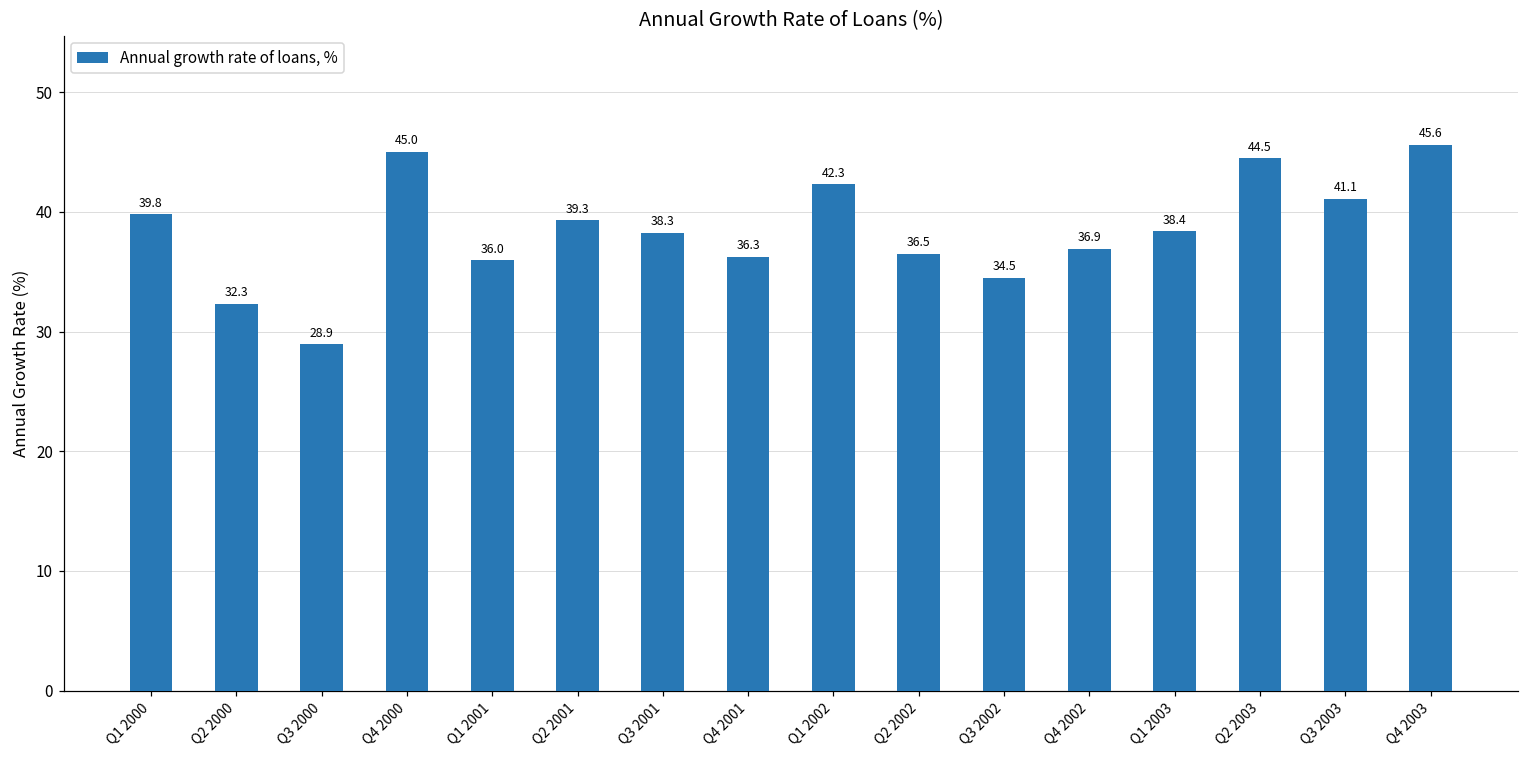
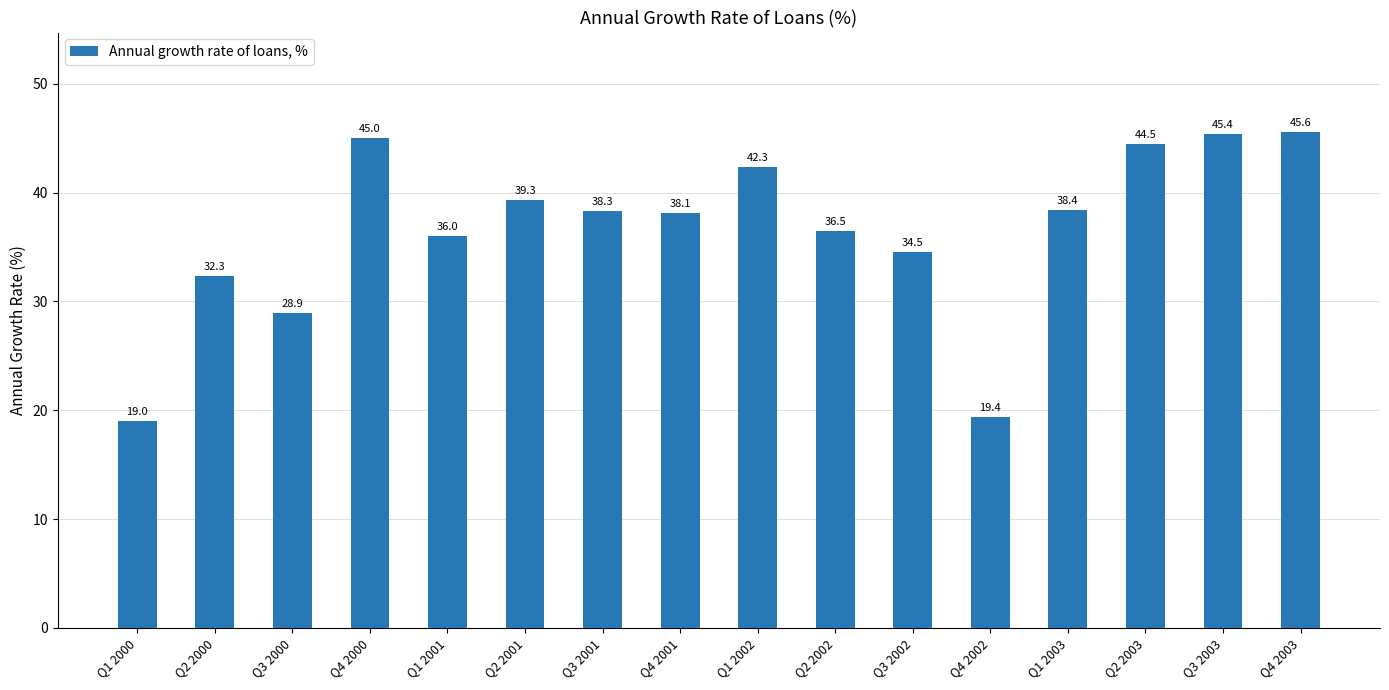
  {
-   "Q1 2000": 39.8,
+   "Q1 2000": 19.0,
    "Q2 2000": 32.3,
    "Q3 2000": 28.9,
    "Q4 2000": 45.0,
    "Q1 2001": 36.0,
    "Q2 2001": 39.3,
    "Q3 2001": 38.3,
-   "Q4 2001": 36.3,
+   "Q4 2001": 38.1,
    "Q1 2002": 42.3,
    "Q2 2002": 36.5,
    "Q3 2002": 34.5,
-   "Q4 2002": 36.9,
+   "Q4 2002": 19.4,
    "Q1 2003": 38.4,
    "Q2 2003": 44.5,
-   "Q3 2003": 41.1,
+   "Q3 2003": 45.4,
    "Q4 2003": 45.6
  }
